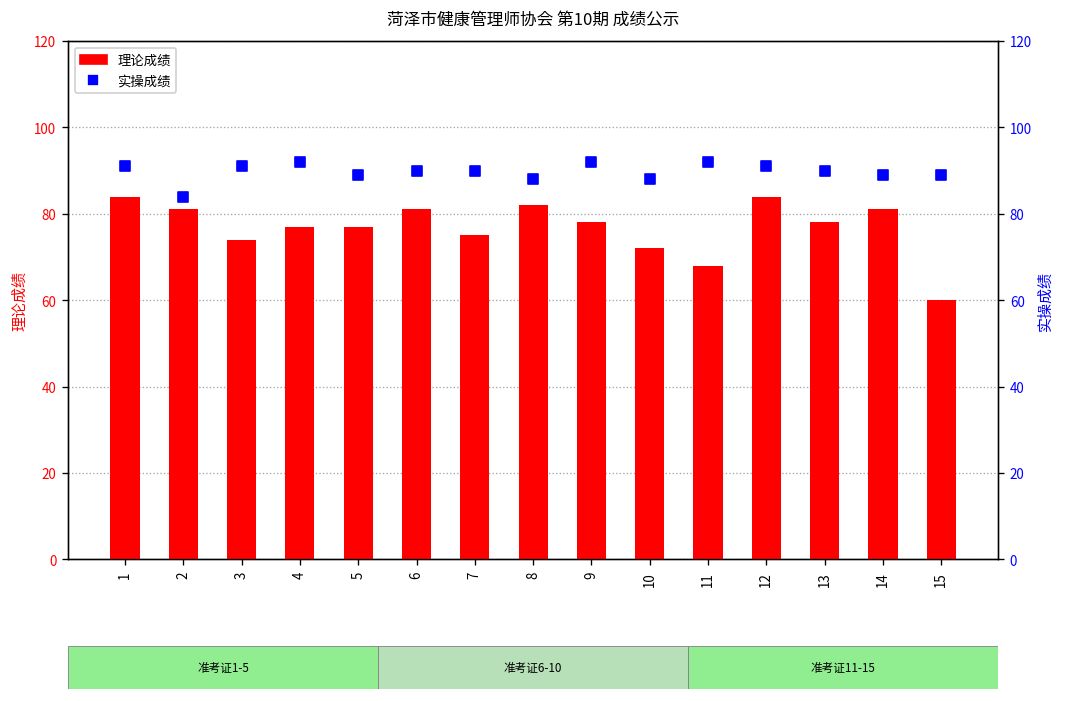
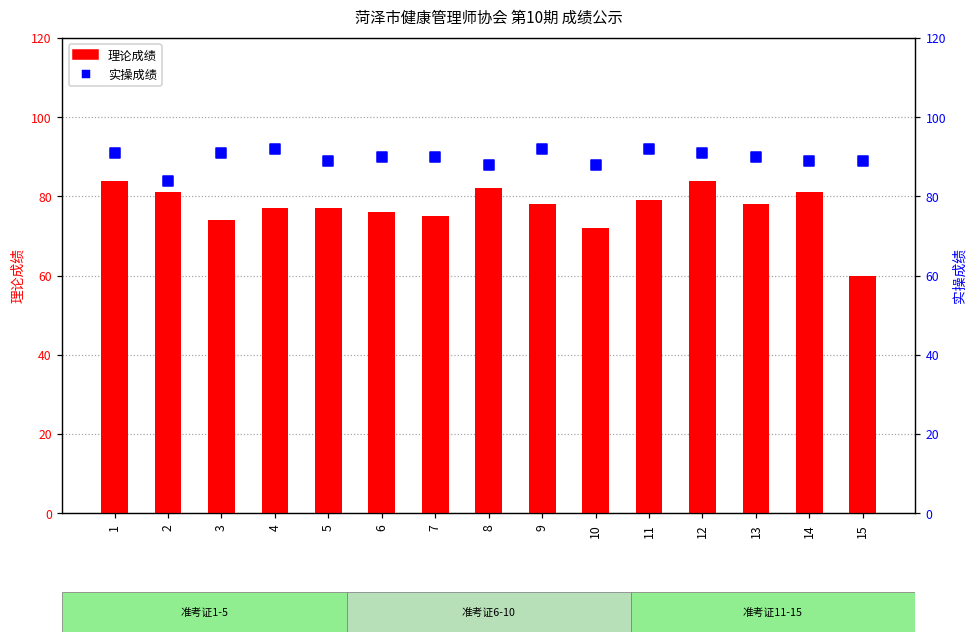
  {
    "理论成绩": {
      "1": 84,
      "2": 81,
      "3": 74,
      "4": 77,
      "5": 77,
-     "6": 81,
+     "6": 76,
      "7": 75,
      "8": 82,
      "9": 78,
      "10": 72,
-     "11": 68,
+     "11": 79,
      "12": 84,
      "13": 78,
      "14": 81,
      "15": 60
    }
  }
